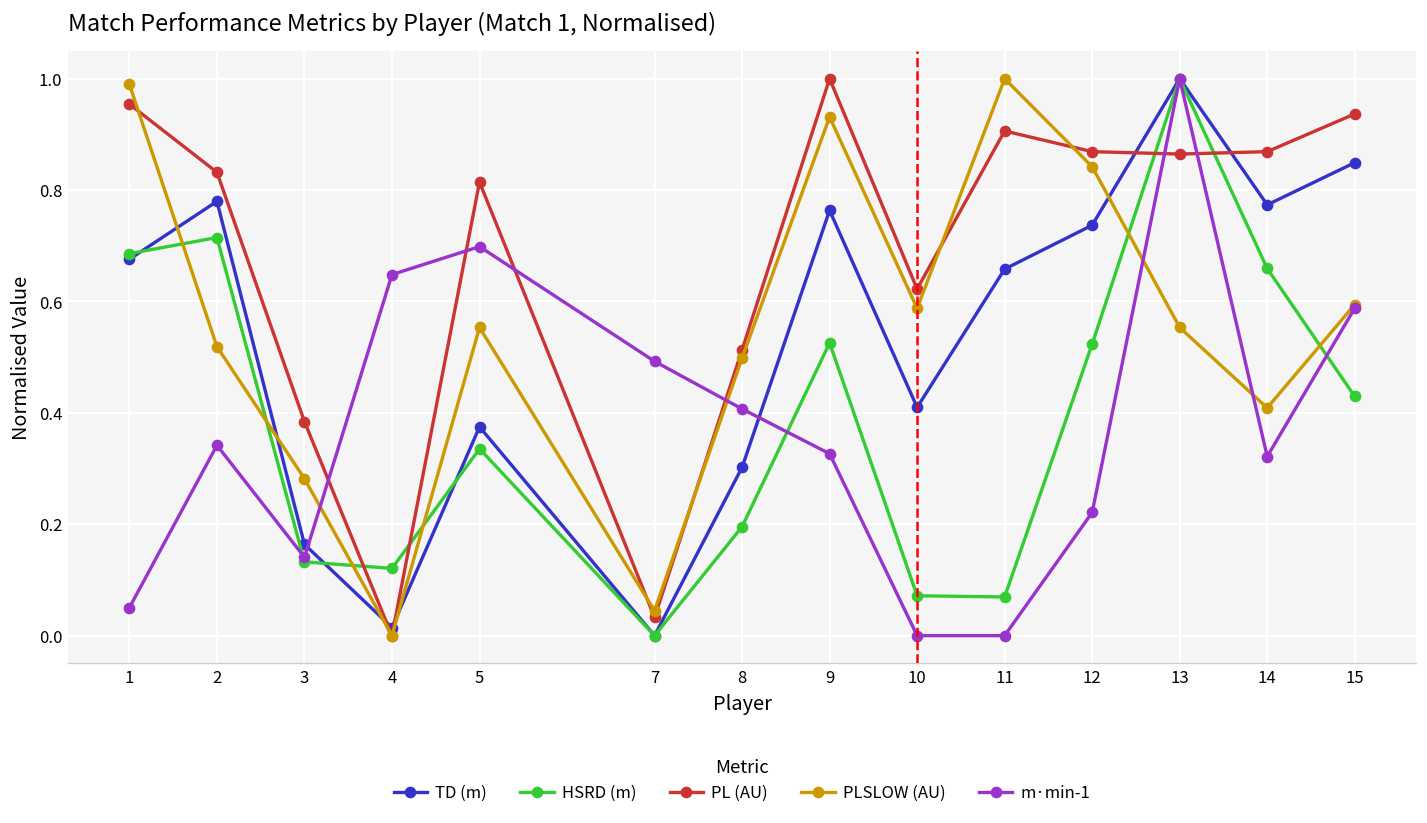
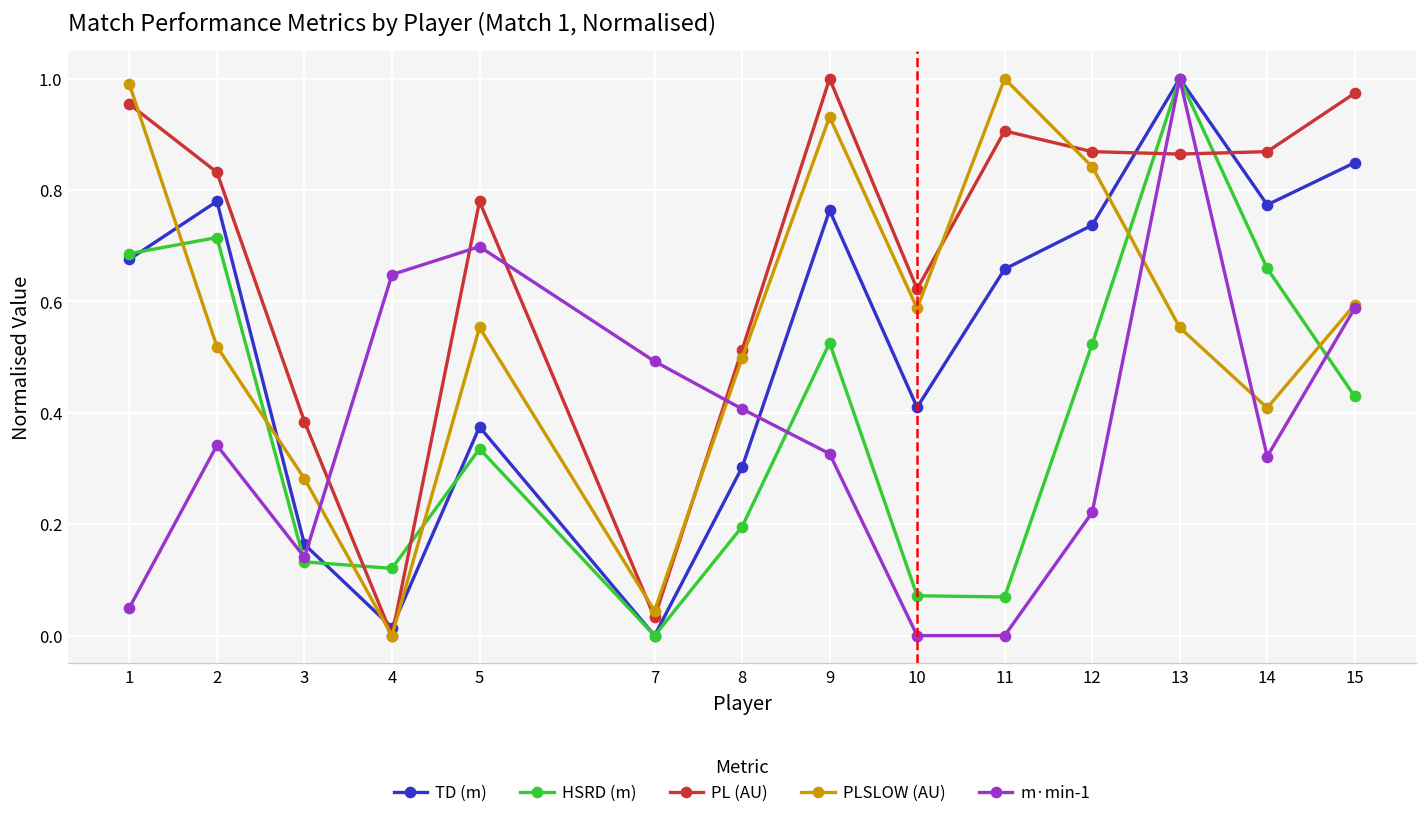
  {
    "TD (m)": {
      "1": 0.68,
      "2": 0.78,
      "3": 0.16,
      "4": 0.01,
      "5": 0.37,
      "8": 0.30,
      "9": 0.76,
      "10": 0.41,
      "11": 0.66,
      "12": 0.74,
      "14": 0.77,
      "15": 0.85
    },
    "HSRD (m)": {
      "1": 0.69,
      "2": 0.71,
      "3": 0.13,
      "4": 0.12,
      "5": 0.34,
      "8": 0.20,
      "9": 0.53,
      "10": 0.07,
      "11": 0.07,
      "12": 0.52,
      "14": 0.66,
      "15": 0.43
    },
    "PL (AU)": {
      "1": 0.95,
      "2": 0.83,
      "3": 0.38,
-     "5": 0.81,
+     "5": 0.78,
      "7": 0.03,
      "8": 0.51,
      "9": 1.00,
      "10": 0.62,
      "11": 0.91,
      "12": 0.87,
      "13": 0.86,
      "14": 0.87,
-     "15": 0.94
+     "15": 0.97
    },
    "PLSLOW (AU)": {
      "1": 0.99,
      "2": 0.52,
      "3": 0.28,
      "5": 0.55,
      "7": 0.04,
      "8": 0.50,
      "9": 0.93,
      "10": 0.59,
      "11": 1.00,
      "12": 0.84,
      "13": 0.55,
      "14": 0.41,
      "15": 0.59
    },
    "m·min-1": {
      "1": 0.05,
      "2": 0.34,
      "3": 0.14,
      "4": 0.65,
      "5": 0.70,
      "7": 0.49,
      "8": 0.41,
      "9": 0.33,
      "10": 0.00,
      "11": 0.00,
      "12": 0.22,
      "14": 0.32,
      "15": 0.59
    }
  }
